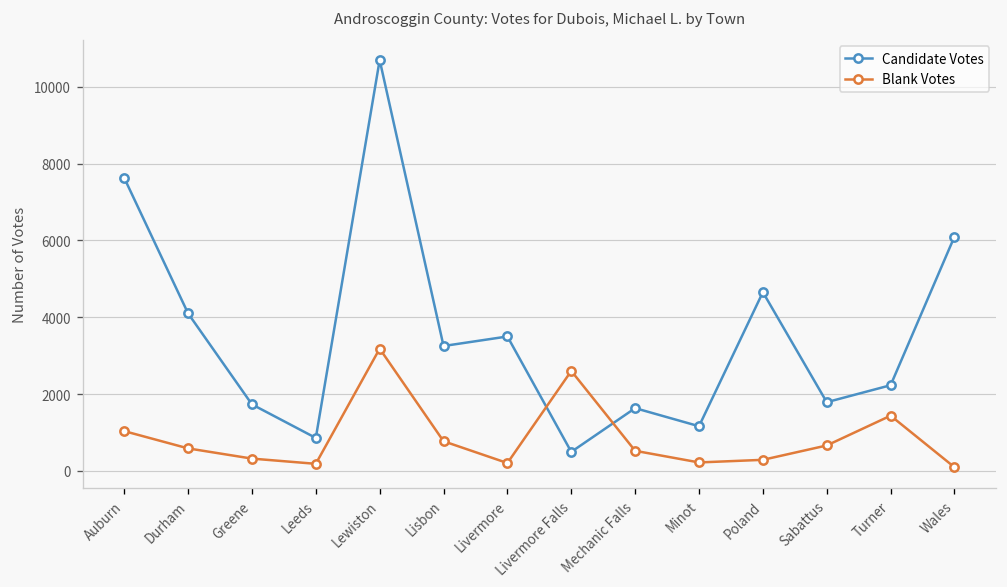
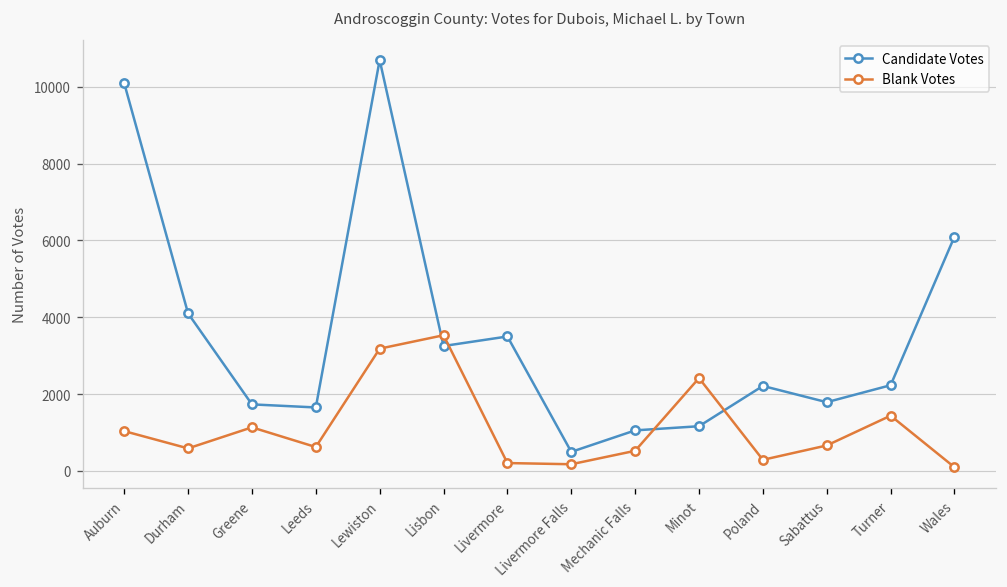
  {
    "Candidate Votes": {
-     "Auburn": 7600,
+     "Auburn": 10100,
      "Durham": 4100,
      "Greene": 1700,
-     "Leeds": 900,
+     "Leeds": 1700,
      "Lewiston": 10700,
      "Lisbon": 3300,
      "Livermore": 3500,
      "Livermore Falls": 500,
-     "Mechanic Falls": 1600,
+     "Mechanic Falls": 1100,
      "Minot": 1200,
-     "Poland": 4700,
+     "Poland": 2200,
      "Sabattus": 1800,
      "Turner": 2200,
      "Wales": 6100
    },
    "Blank Votes": {
      "Auburn": 1000,
      "Durham": 600,
-     "Greene": 300,
-     "Leeds": 200,
+     "Greene": 1100,
+     "Leeds": 600,
      "Lewiston": 3200,
-     "Lisbon": 800,
+     "Lisbon": 3500,
      "Livermore": 200,
-     "Livermore Falls": 2600,
+     "Livermore Falls": 200,
      "Mechanic Falls": 500,
-     "Minot": 200,
+     "Minot": 2400,
      "Poland": 300,
      "Sabattus": 700,
      "Turner": 1400,
      "Wales": 100
    }
  }
